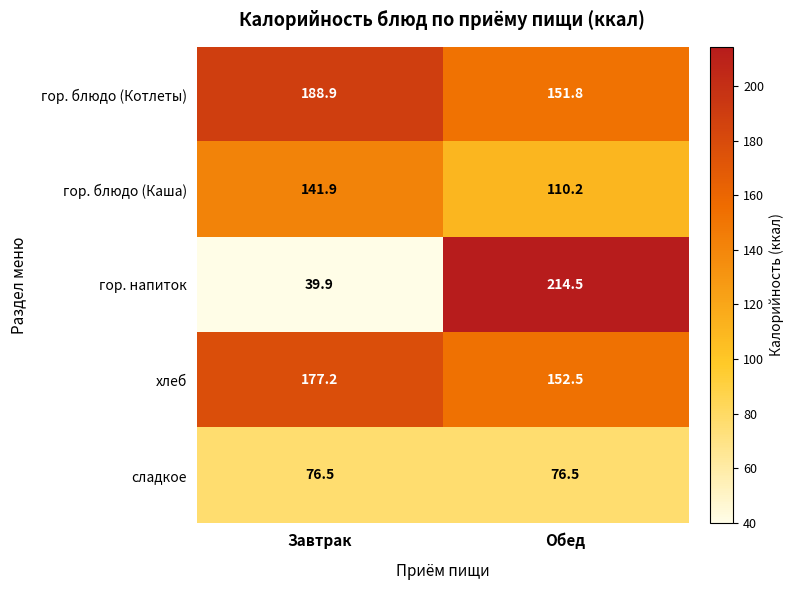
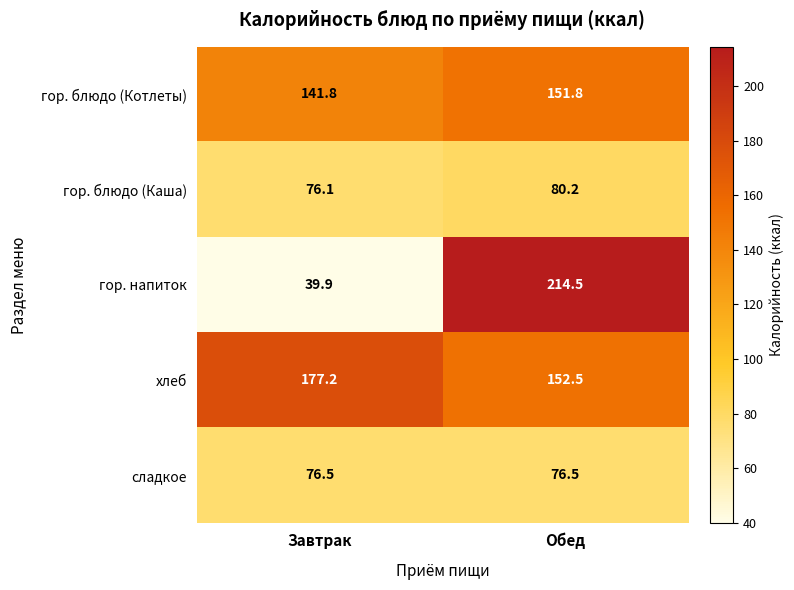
  {
    "гор. блюдо (Котлеты)": {
-     "Завтрак": 188.9,
+     "Завтрак": 141.8,
      "Обед": 151.8
    },
    "гор. блюдо (Каша)": {
-     "Завтрак": 141.9,
-     "Обед": 110.2
+     "Завтрак": 76.1,
+     "Обед": 80.2
    },
    "гор. напиток": {
      "Завтрак": 39.9,
      "Обед": 214.5
    },
    "хлеб": {
      "Завтрак": 177.2,
      "Обед": 152.5
    },
    "сладкое": {
      "Завтрак": 76.5,
      "Обед": 76.5
    }
  }
